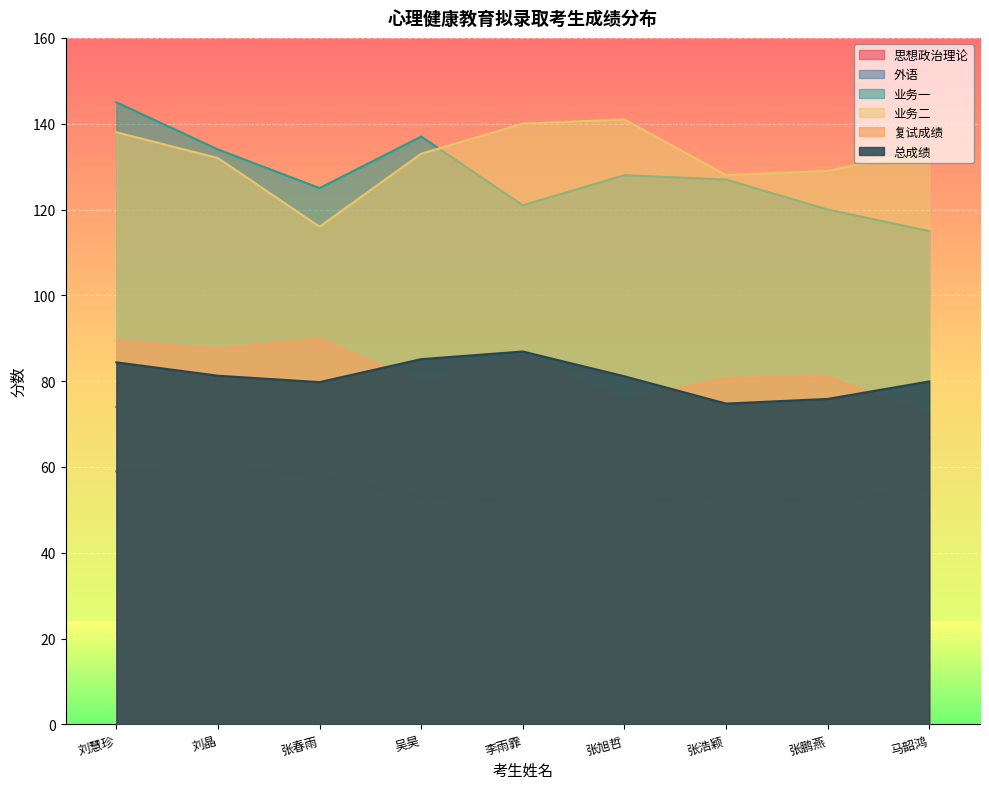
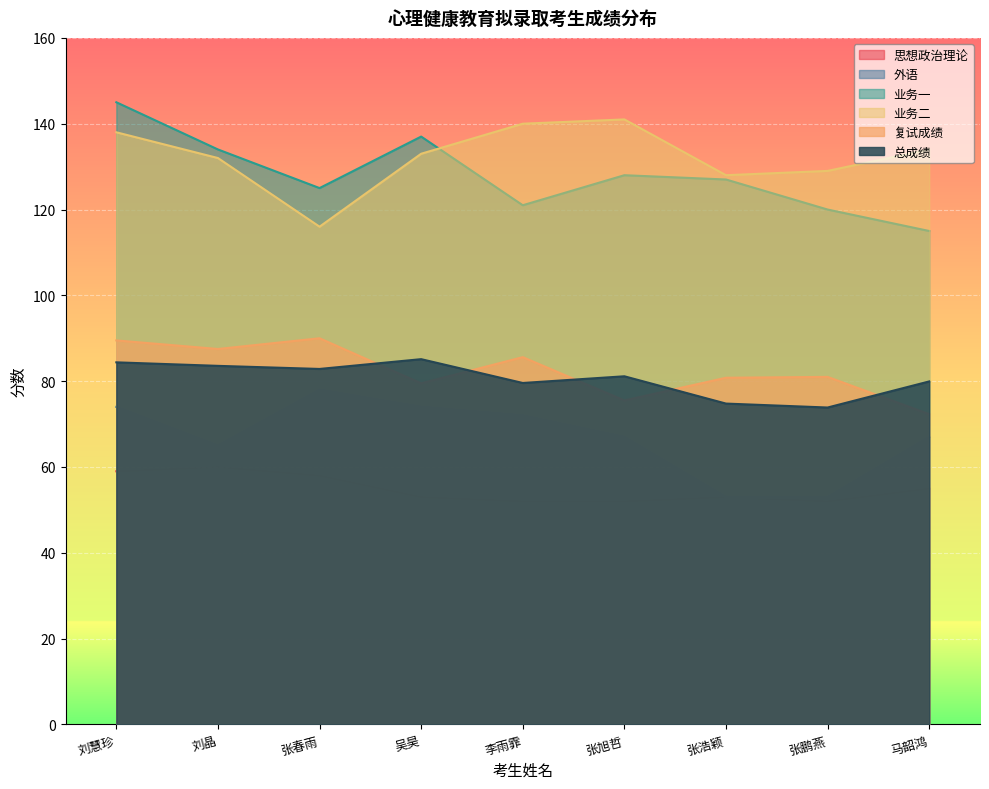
  {
    "思想政治理论": {
      "刘慧珍": 59,
      "刘晶": 60,
      "张春雨": 58,
      "吴昊": 53,
      "李雨霏": 52,
      "张旭哲": 52,
      "张鹏燕": 52,
      "马韶鸿": 55
    },
    "总成绩": {
      "刘慧珍": 84,
-     "刘晶": 81,
-     "张春雨": 80,
+     "刘晶": 84,
+     "张春雨": 83,
      "吴昊": 85,
-     "李雨霏": 87,
+     "李雨霏": 80,
      "张旭哲": 81,
      "张浩颖": 75,
-     "张鹏燕": 76,
+     "张鹏燕": 74,
      "马韶鸿": 80
    }
  }
